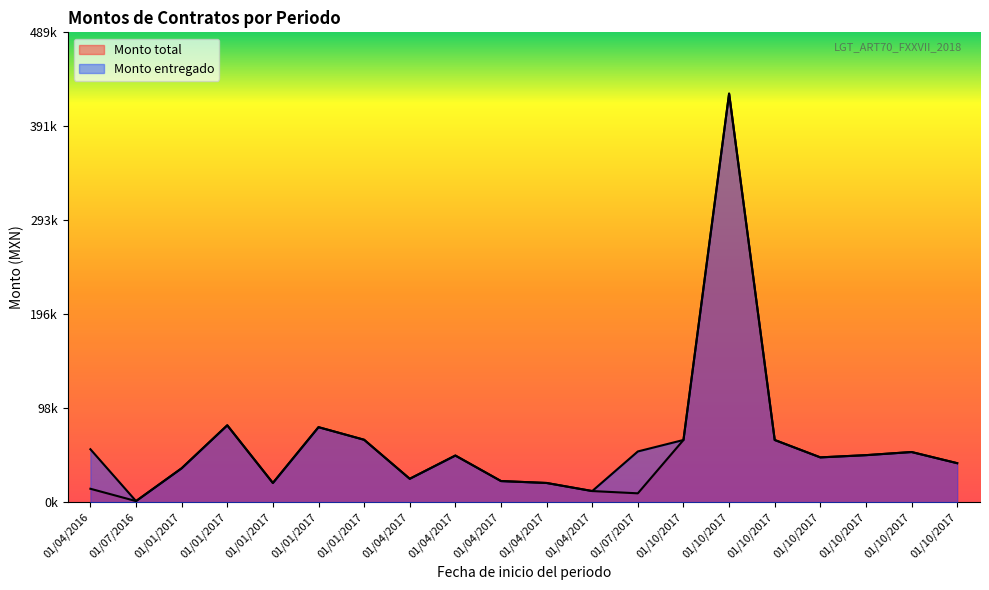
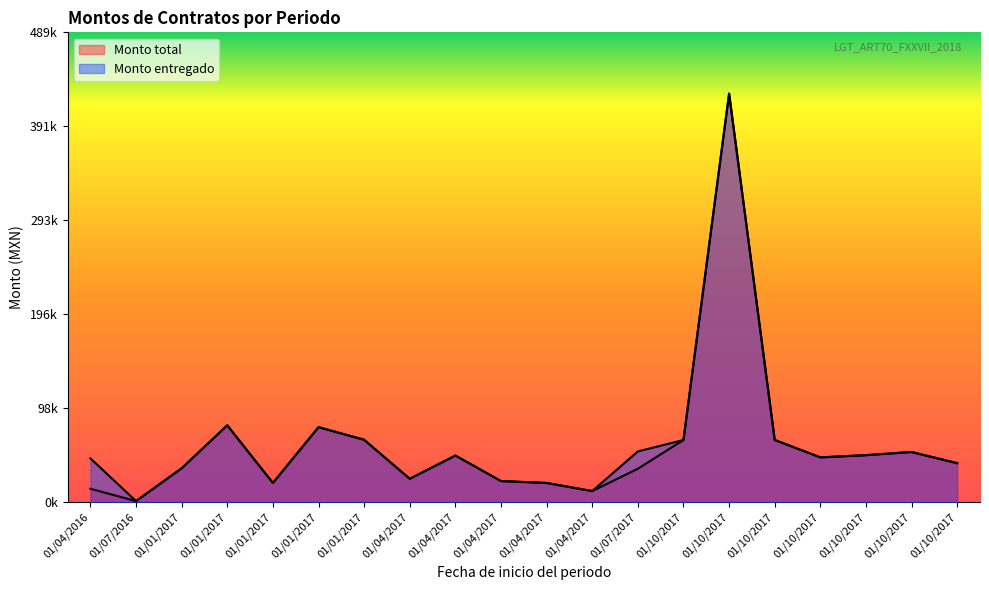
  {
    "Monto total": {
      "01/04/2016": 10000,
-     "01/07/2017": 10000
+     "01/07/2017": 30000
    },
    "Monto entregado": {
-     "01/04/2016": 60000,
+     "01/04/2016": 50000,
      "01/07/2017": 50000
    }
  }
